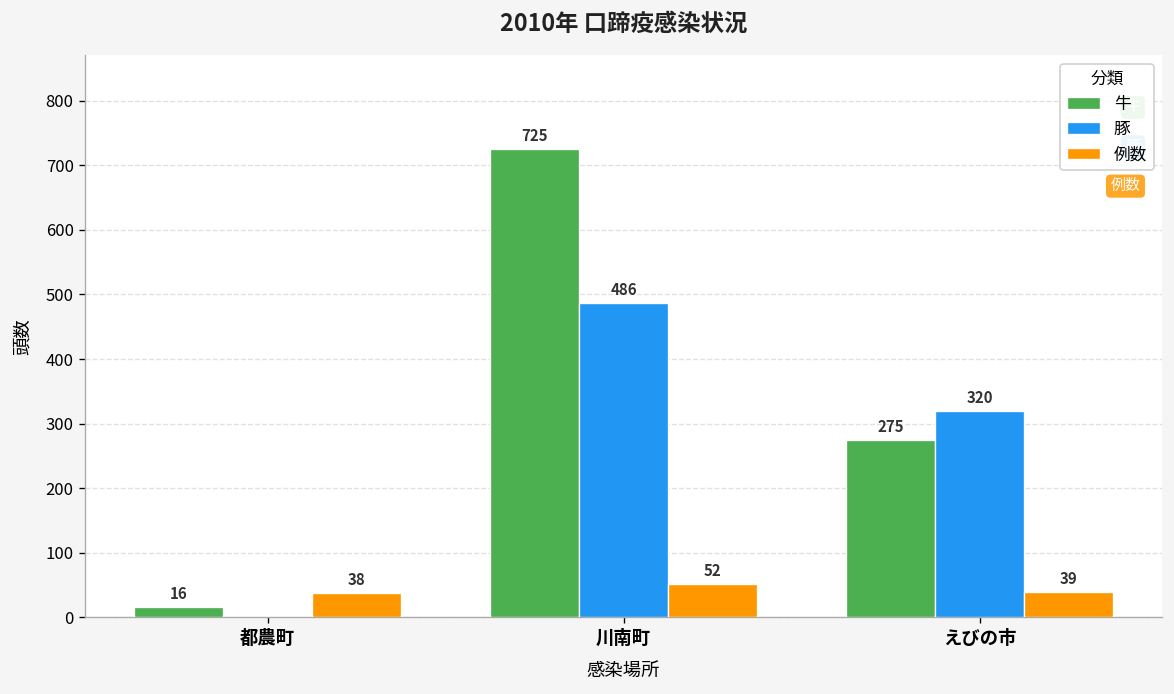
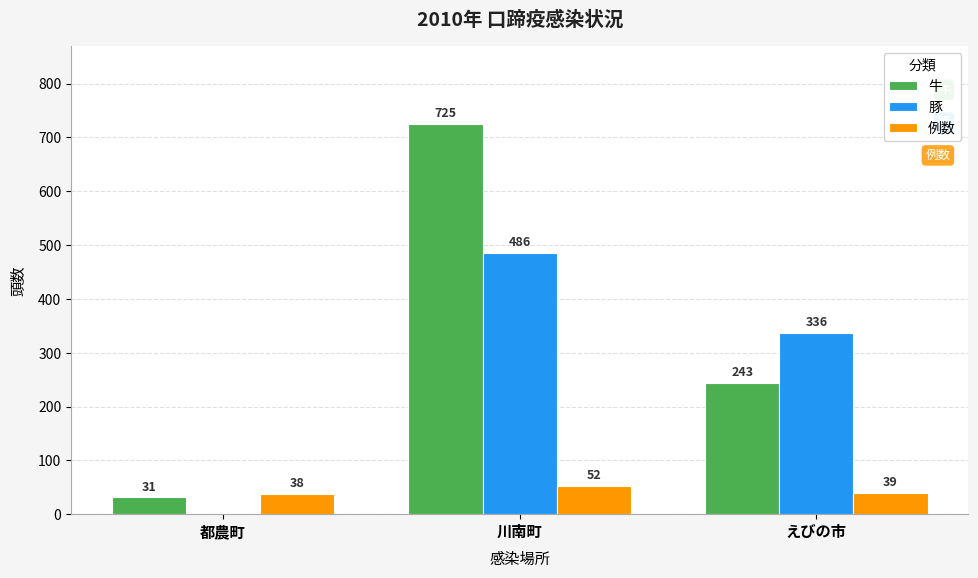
  {
    "牛": {
-     "都農町": 16,
+     "都農町": 31,
      "川南町": 725,
-     "えびの市": 275
+     "えびの市": 243
    },
    "豚": {
      "川南町": 486,
-     "えびの市": 320
+     "えびの市": 336
    },
    "例数": {
      "都農町": 38,
      "川南町": 52,
      "えびの市": 39
    }
  }
